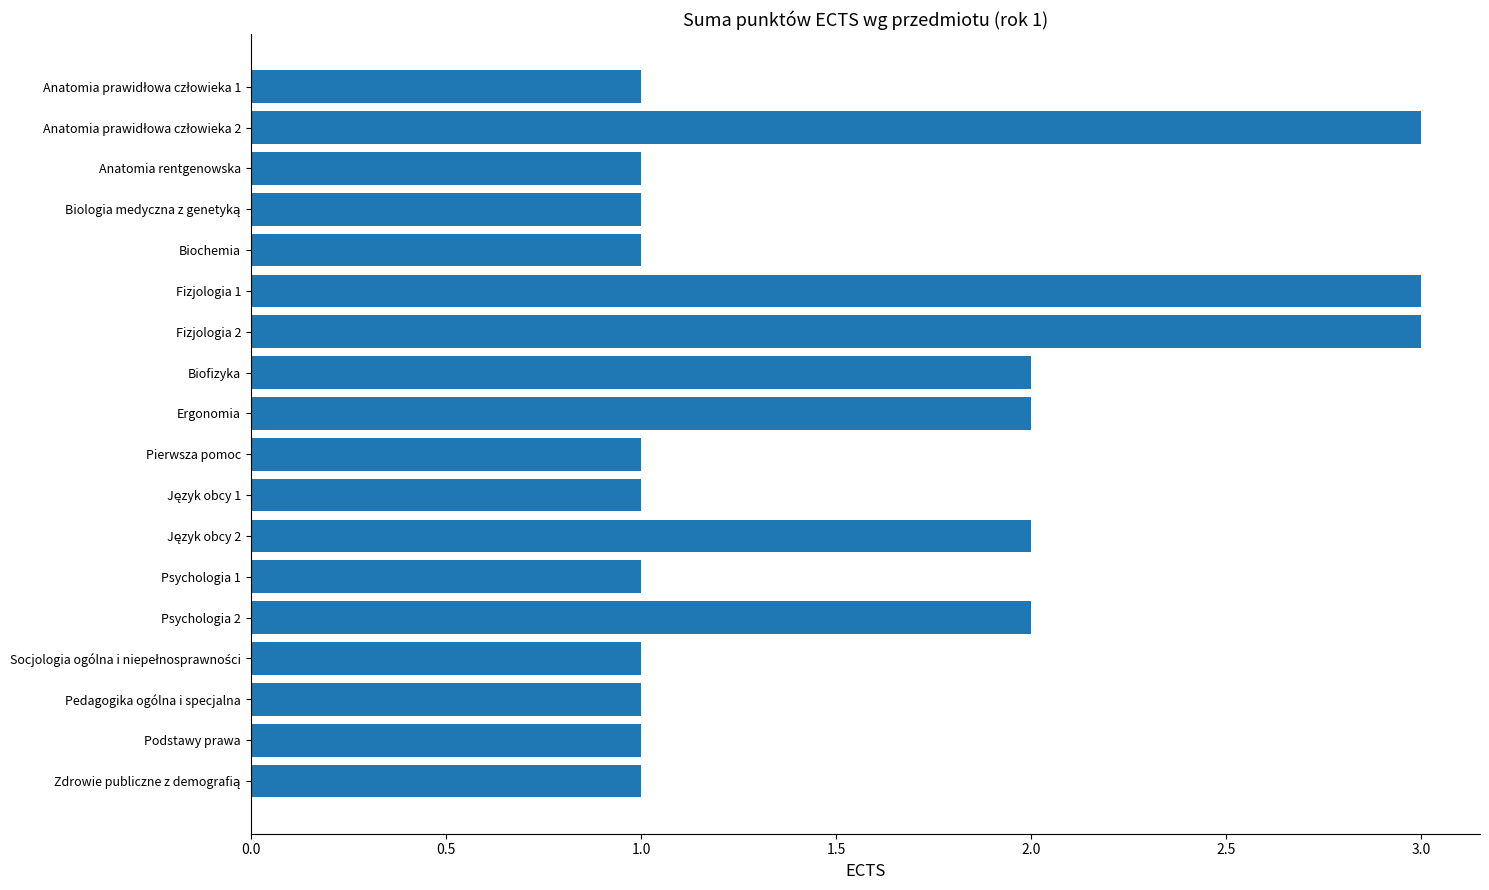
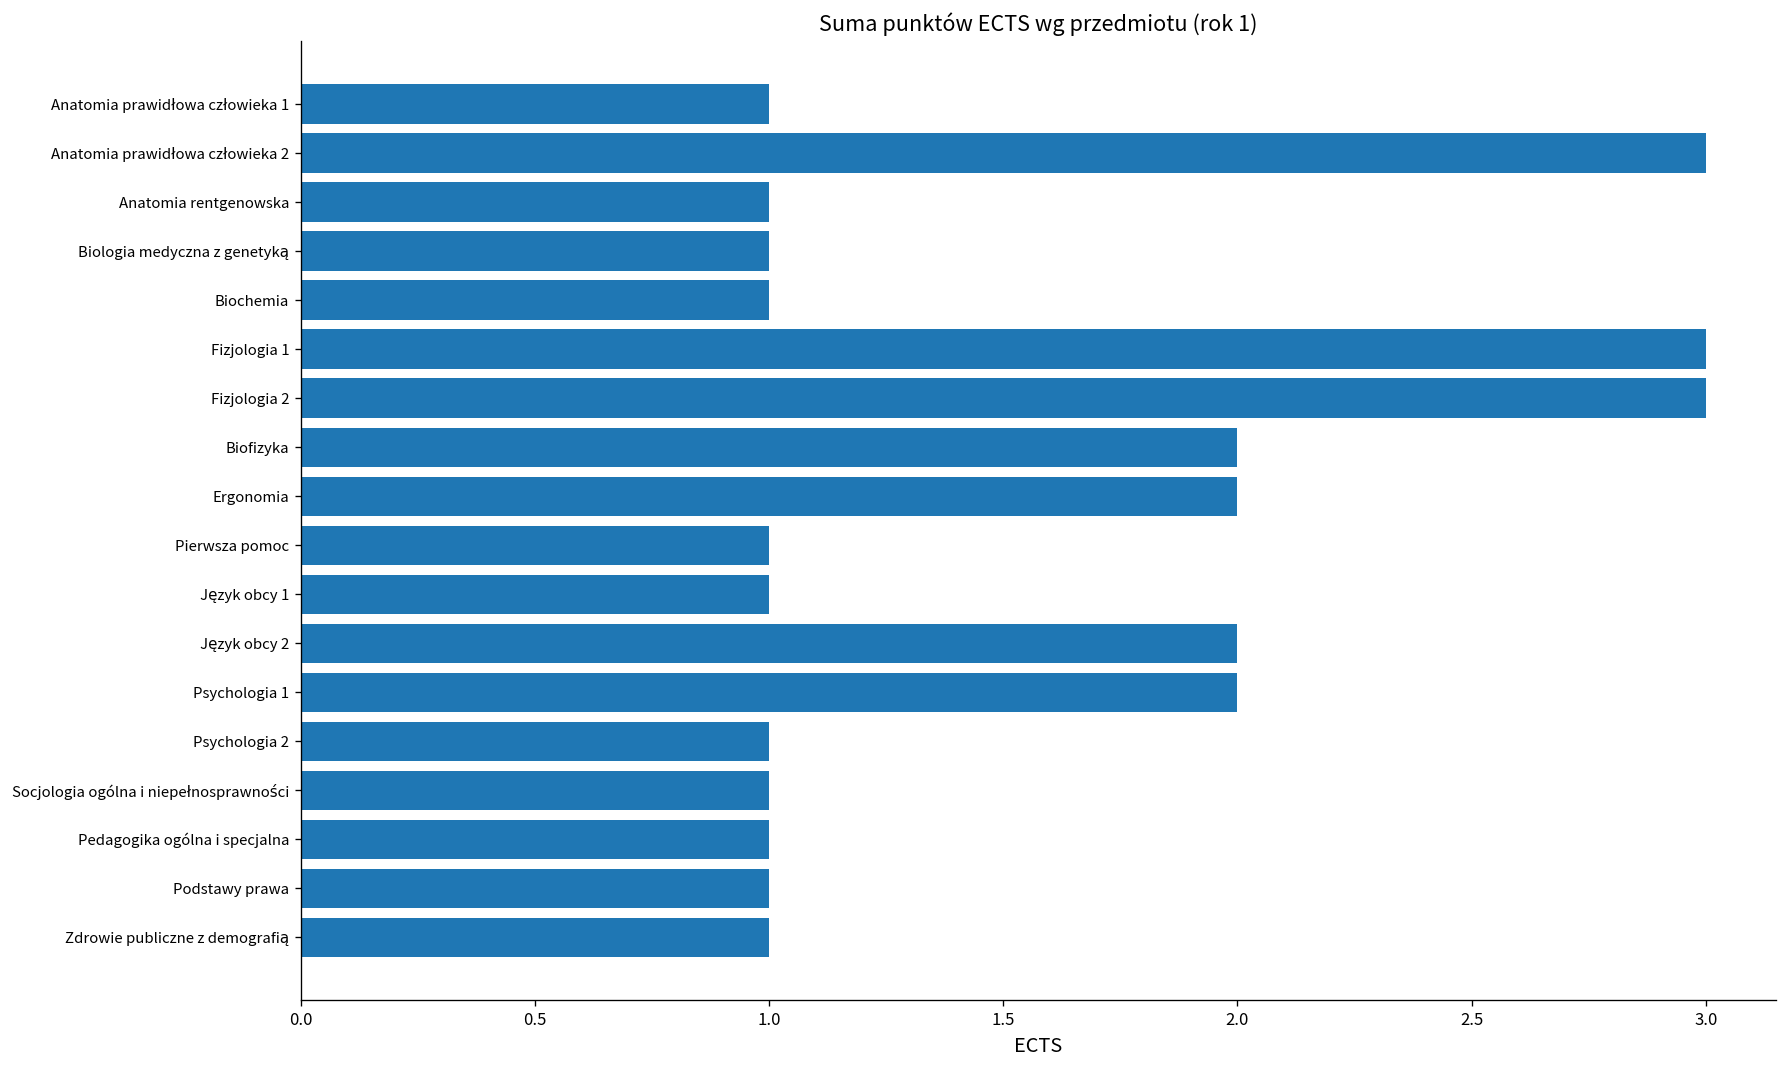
  {
    "Anatomia prawidłowa człowieka 1": 1,
    "Anatomia prawidłowa człowieka 2": 3,
    "Anatomia rentgenowska": 1,
    "Biologia medyczna z genetyką": 1,
    "Biochemia": 1,
    "Fizjologia 1": 3,
    "Fizjologia 2": 3,
    "Biofizyka": 2,
    "Ergonomia": 2,
    "Pierwsza pomoc": 1,
    "Język obcy 1": 1,
    "Język obcy 2": 2,
-   "Psychologia 1": 1,
-   "Psychologia 2": 2,
+   "Psychologia 1": 2,
+   "Psychologia 2": 1,
    "Socjologia ogólna i niepełnosprawności": 1,
    "Pedagogika ogólna i specjalna": 1,
    "Podstawy prawa": 1,
    "Zdrowie publiczne z demografią": 1
  }
